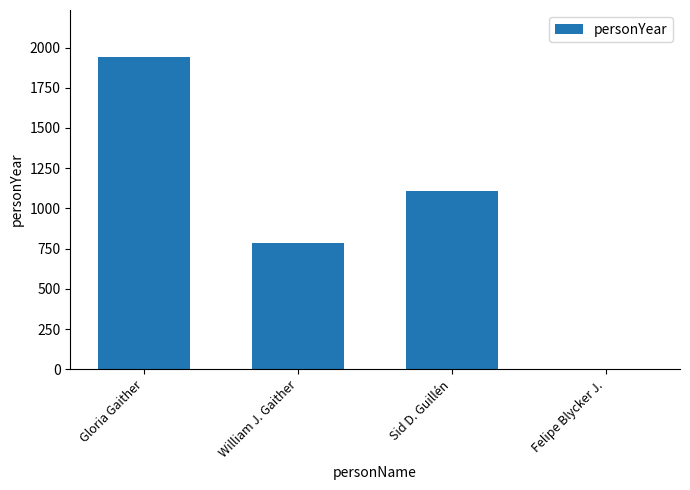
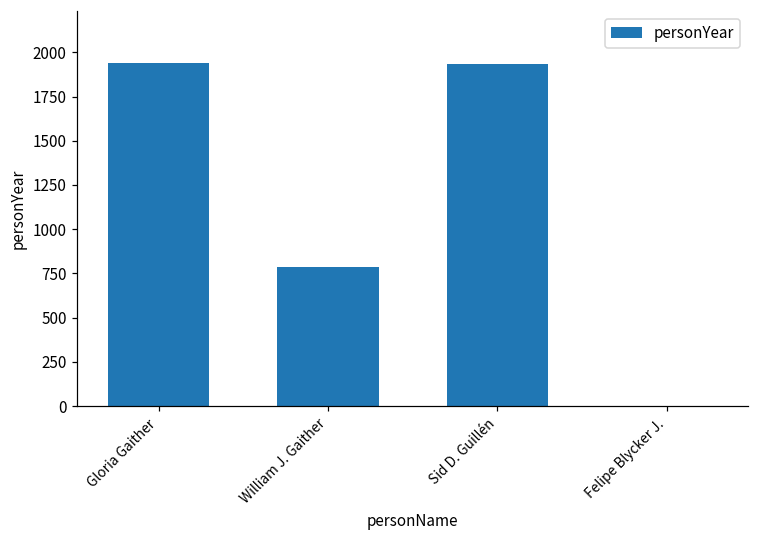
  {
    "Gloria Gaither": 1940,
    "William J. Gaither": 790,
-   "Sid D. Guillén": 1110,
+   "Sid D. Guillén": 1930,
    "Felipe Blycker J.": 0
  }
